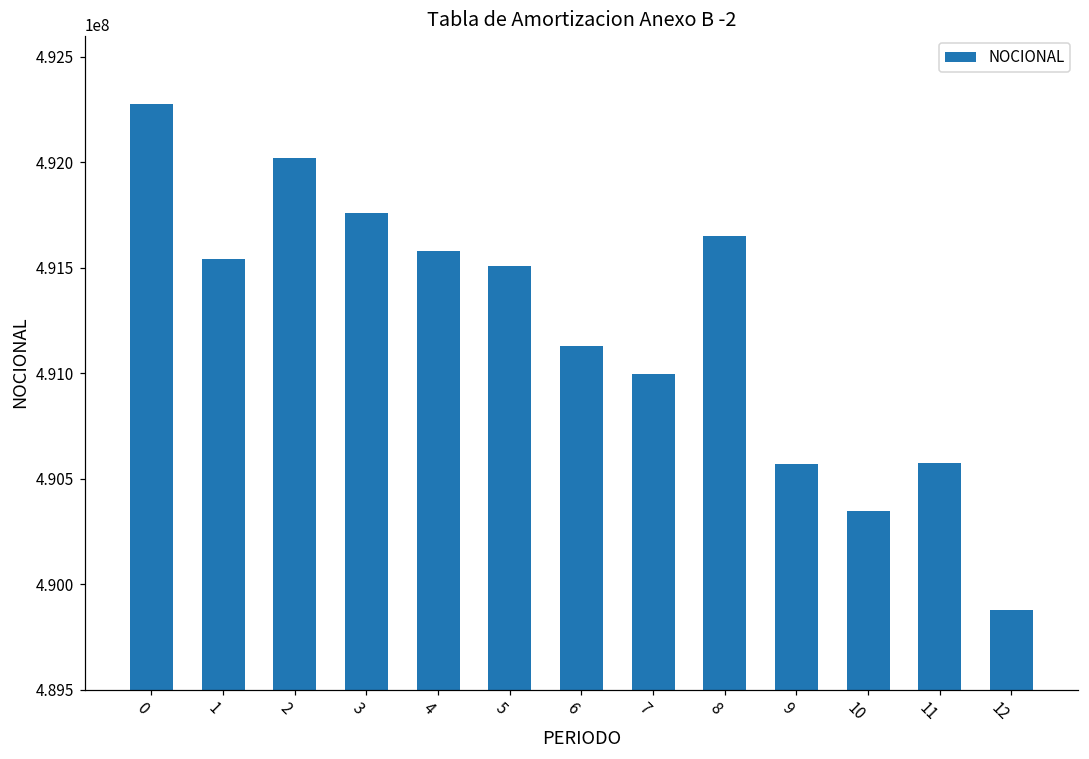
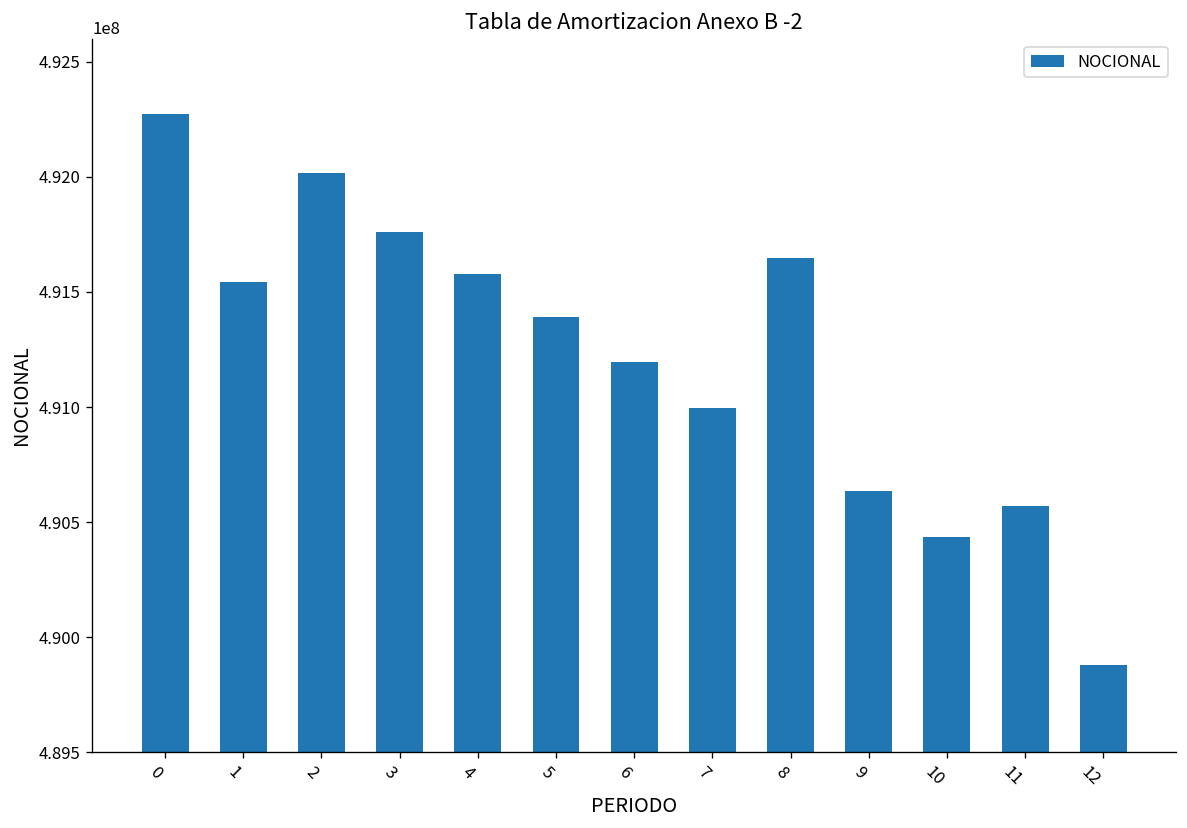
  {
    "0": 492280000,
    "1": 491540000,
    "2": 492020000,
    "3": 491760000,
    "4": 491580000,
-   "5": 491510000,
-   "6": 491130000,
+   "5": 491390000,
+   "6": 491190000,
    "7": 490990000,
    "8": 491650000,
-   "9": 490570000,
-   "10": 490350000,
+   "9": 490630000,
+   "10": 490440000,
    "11": 490570000,
    "12": 489880000
  }
